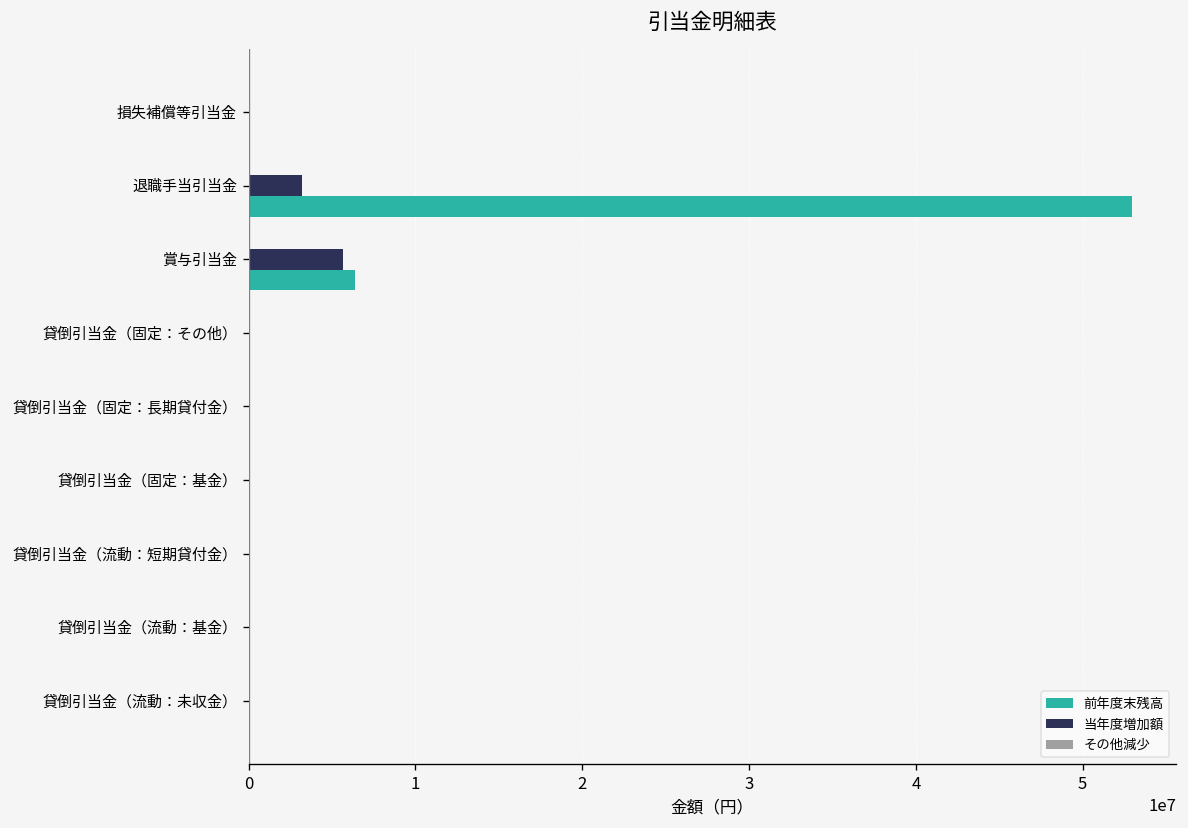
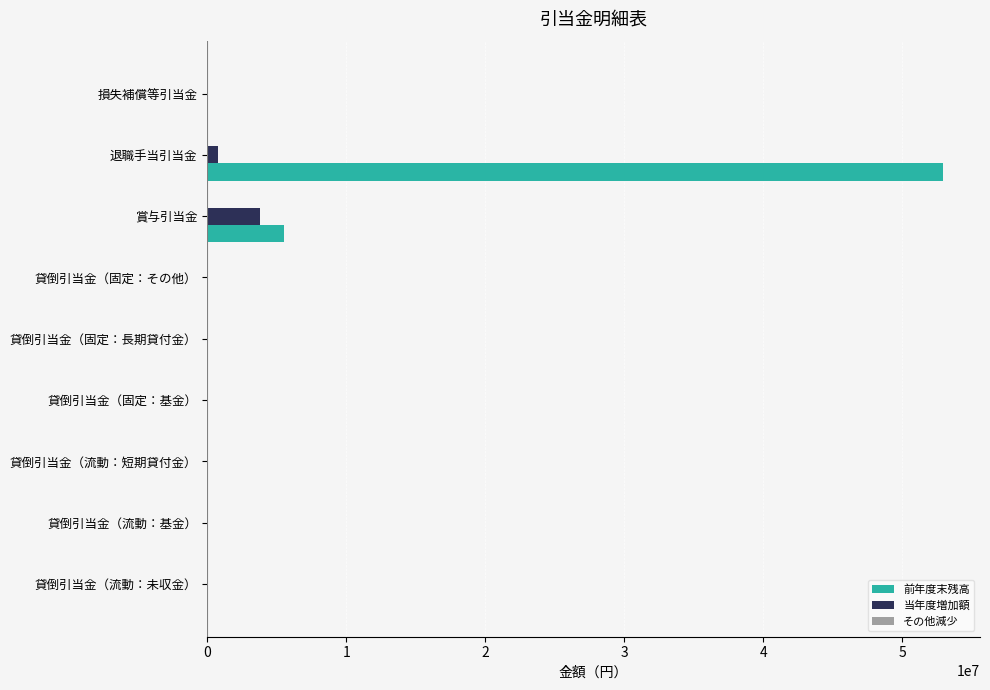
  {
    "前年度末残高": {
      "損失補償等引当金": 0,
      "退職手当引当金": 52900000,
-     "賞与引当金": 6400000,
+     "賞与引当金": 5500000,
      "貸倒引当金（固定：その他）": 0,
      "貸倒引当金（固定：長期貸付金）": 0,
      "貸倒引当金（固定：基金）": 0,
      "貸倒引当金（流動：短期貸付金）": 0,
      "貸倒引当金（流動：基金）": 0,
      "貸倒引当金（流動：未収金）": 0
    },
    "当年度増加額": {
      "損失補償等引当金": 0,
-     "退職手当引当金": 3200000,
-     "賞与引当金": 5600000,
+     "退職手当引当金": 800000,
+     "賞与引当金": 3800000,
      "貸倒引当金（固定：その他）": 0,
      "貸倒引当金（固定：長期貸付金）": 0,
      "貸倒引当金（固定：基金）": 0,
      "貸倒引当金（流動：短期貸付金）": 0,
      "貸倒引当金（流動：基金）": 0,
      "貸倒引当金（流動：未収金）": 0
    },
    "その他減少": {
      "損失補償等引当金": 0,
      "退職手当引当金": 0,
      "賞与引当金": 0,
      "貸倒引当金（固定：その他）": 0,
      "貸倒引当金（固定：長期貸付金）": 0,
      "貸倒引当金（固定：基金）": 0,
      "貸倒引当金（流動：短期貸付金）": 0,
      "貸倒引当金（流動：基金）": 0,
      "貸倒引当金（流動：未収金）": 0
    }
  }
